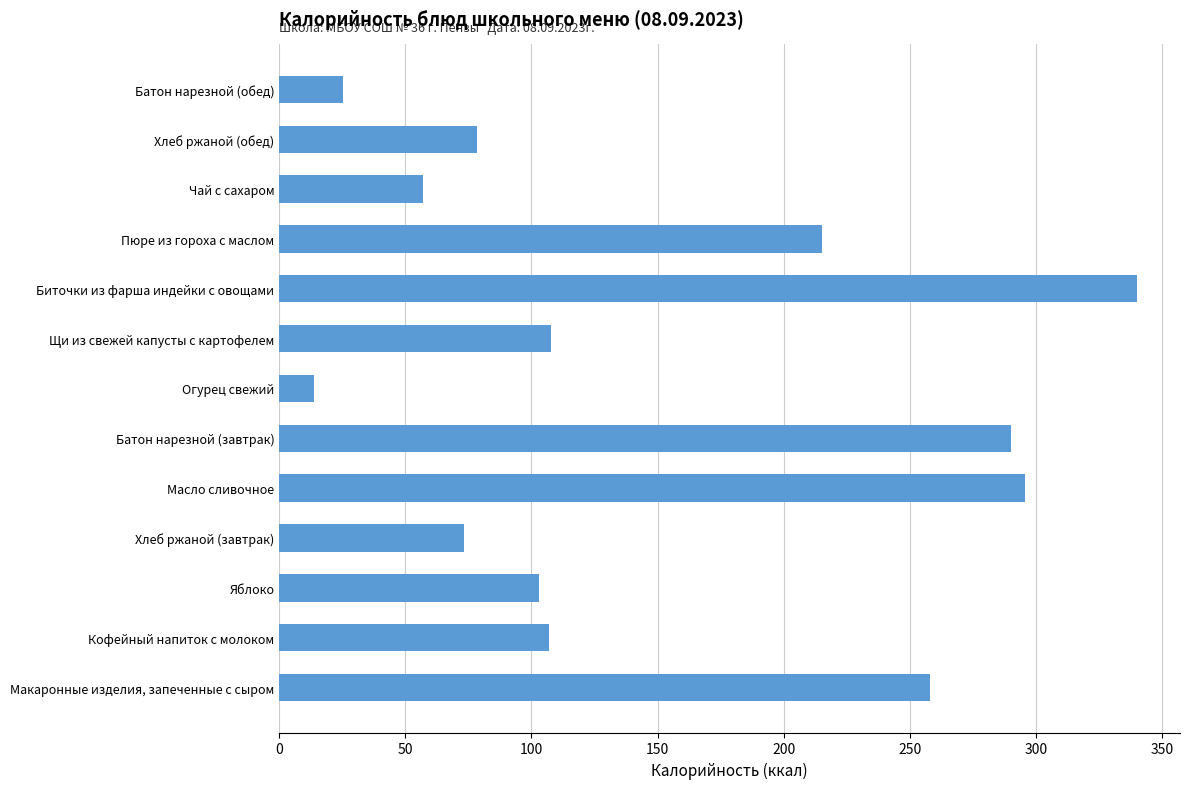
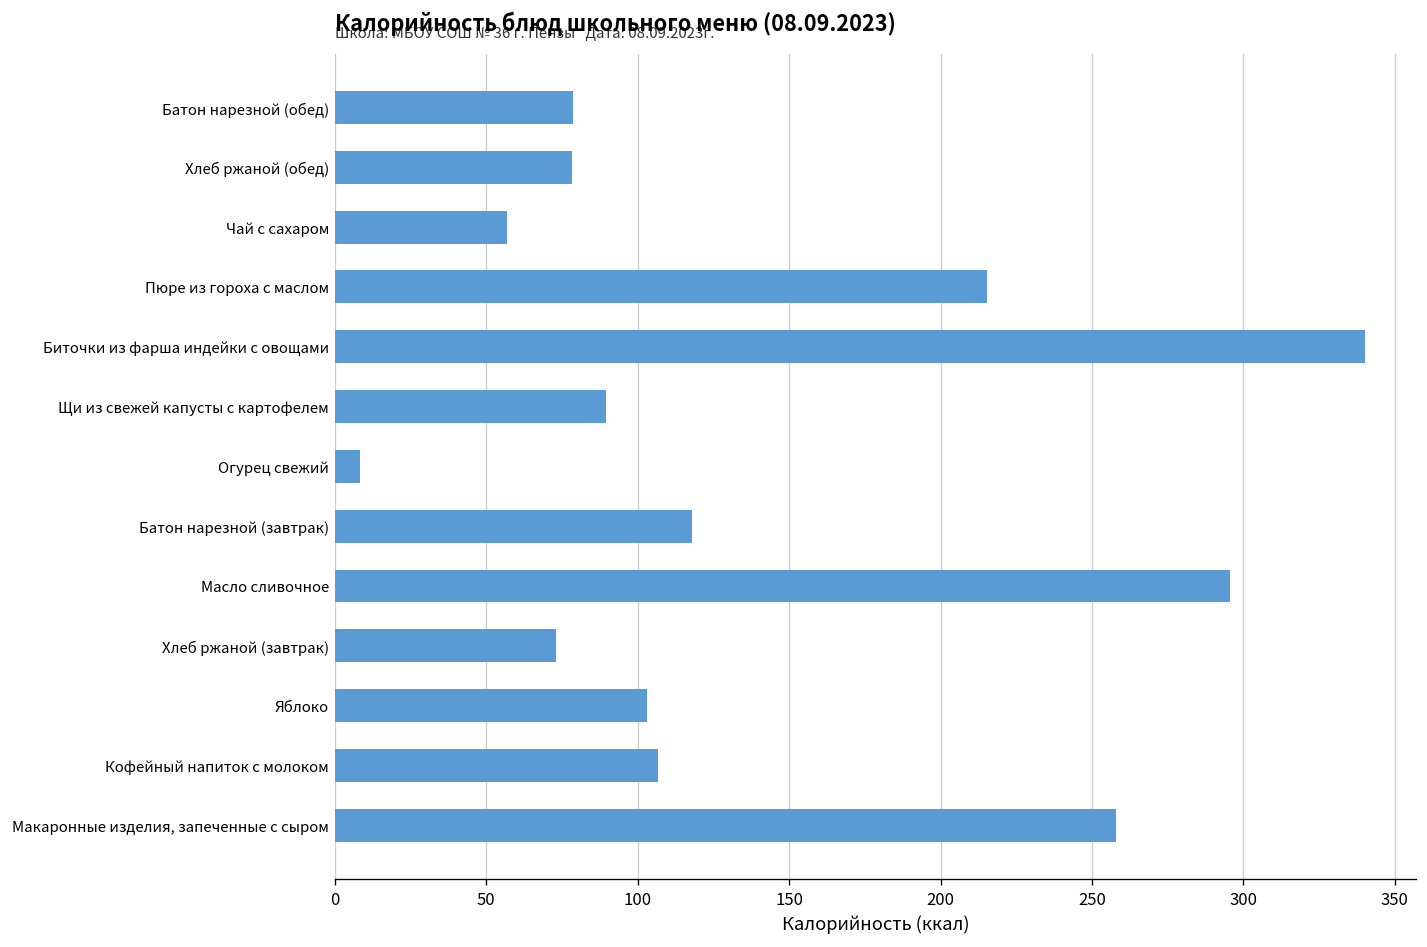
  {
-   "Батон нарезной (обед)": 25,
+   "Батон нарезной (обед)": 79,
    "Хлеб ржаной (обед)": 78,
    "Чай с сахаром": 57,
    "Пюре из гороха с маслом": 215,
    "Биточки из фарша индейки с овощами": 340,
-   "Щи из свежей капусты с картофелем": 108,
-   "Огурец свежий": 14,
-   "Батон нарезной (завтрак)": 290,
+   "Щи из свежей капусты с картофелем": 89,
+   "Огурец свежий": 8,
+   "Батон нарезной (завтрак)": 118,
    "Масло сливочное": 296,
    "Хлеб ржаной (завтрак)": 73,
    "Яблоко": 103,
    "Кофейный напиток с молоком": 107,
    "Макаронные изделия, запеченные с сыром": 258
  }
